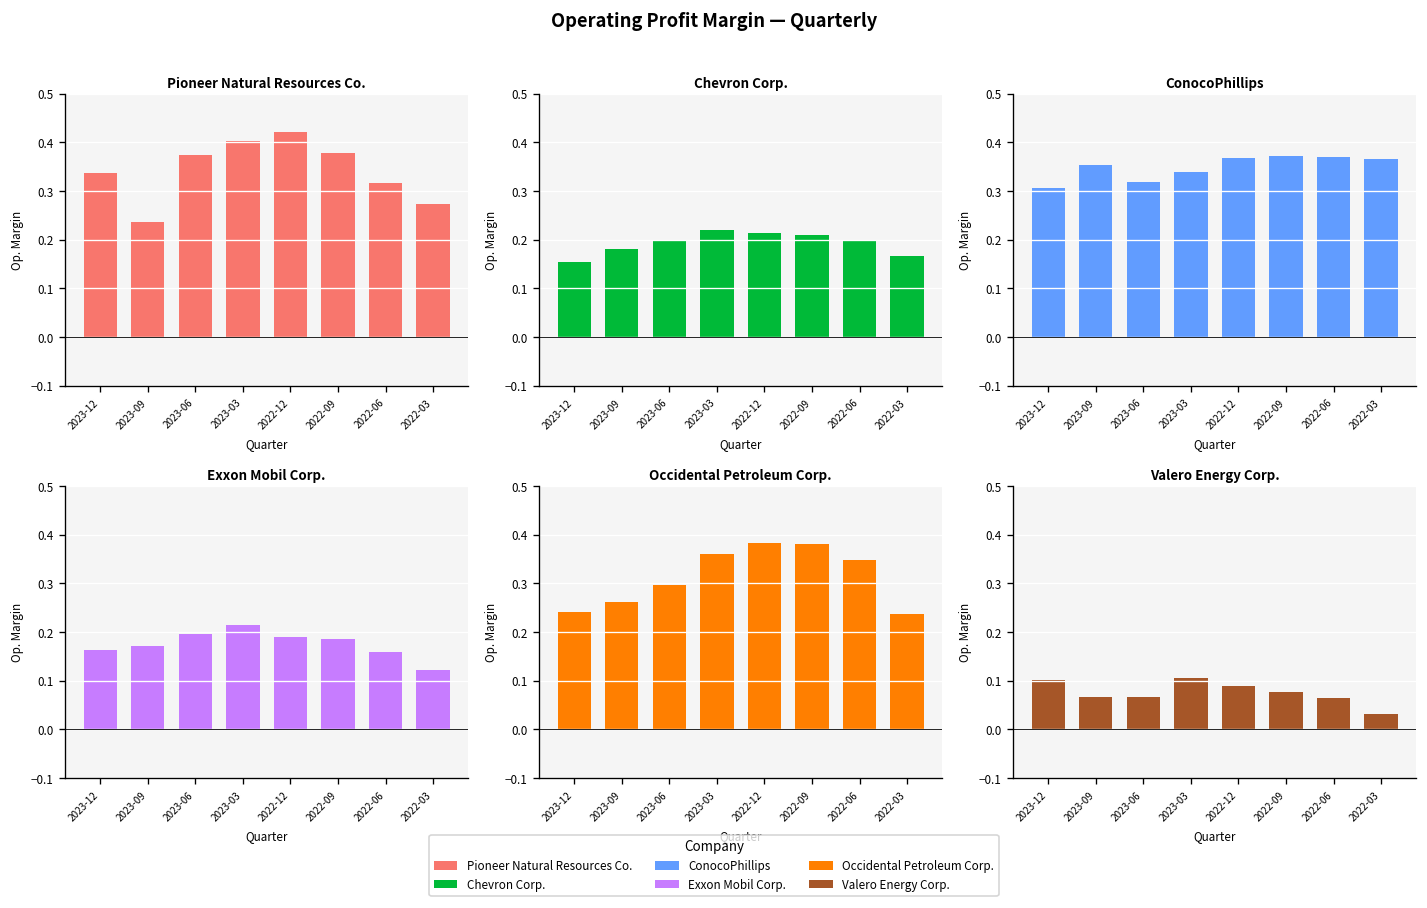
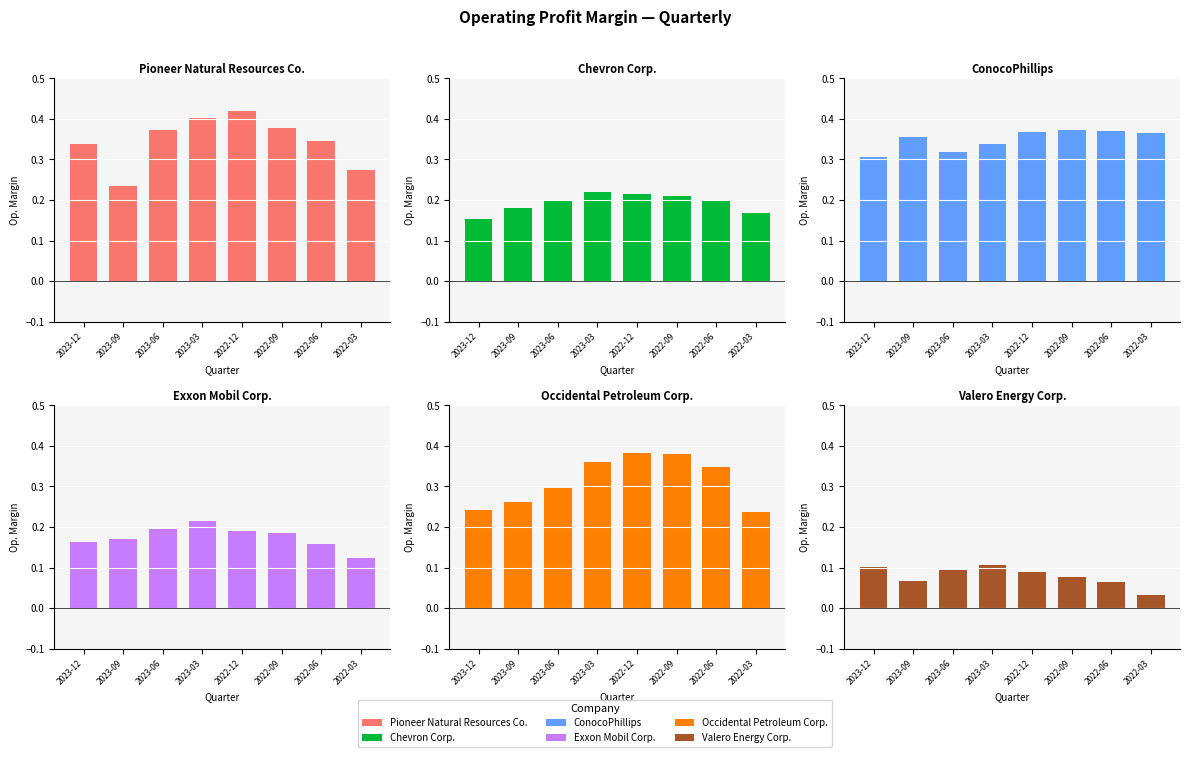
  {
    "Pioneer Natural Resources Co.": {
      "2023-12": 0.34,
      "2023-09": 0.24,
      "2023-06": 0.37,
      "2023-03": 0.40,
      "2022-12": 0.42,
      "2022-09": 0.38,
-     "2022-06": 0.32,
+     "2022-06": 0.35,
      "2022-03": 0.27
    },
    "Chevron Corp.": {
      "2023-12": 0.15,
      "2023-09": 0.18,
      "2023-06": 0.20,
      "2023-03": 0.22,
      "2022-12": 0.21,
      "2022-09": 0.21,
      "2022-06": 0.20,
      "2022-03": 0.17
    },
    "ConocoPhillips": {
      "2023-12": 0.31,
      "2023-09": 0.35,
      "2023-06": 0.32,
      "2023-03": 0.34,
      "2022-12": 0.37,
      "2022-09": 0.37,
      "2022-06": 0.37,
      "2022-03": 0.37
    },
    "Exxon Mobil Corp.": {
      "2023-12": 0.16,
      "2023-09": 0.17,
      "2023-06": 0.20,
      "2023-03": 0.21,
      "2022-12": 0.19,
      "2022-09": 0.19,
      "2022-06": 0.16,
      "2022-03": 0.12
    },
    "Occidental Petroleum Corp.": {
      "2023-12": 0.24,
      "2023-09": 0.26,
      "2023-06": 0.30,
      "2023-03": 0.36,
      "2022-12": 0.38,
      "2022-09": 0.38,
      "2022-06": 0.35,
      "2022-03": 0.24
    },
    "Valero Energy Corp.": {
      "2023-12": 0.10,
      "2023-09": 0.07,
-     "2023-06": 0.07,
+     "2023-06": 0.09,
      "2023-03": 0.11,
      "2022-12": 0.09,
      "2022-09": 0.08,
      "2022-06": 0.06,
      "2022-03": 0.03
    }
  }
